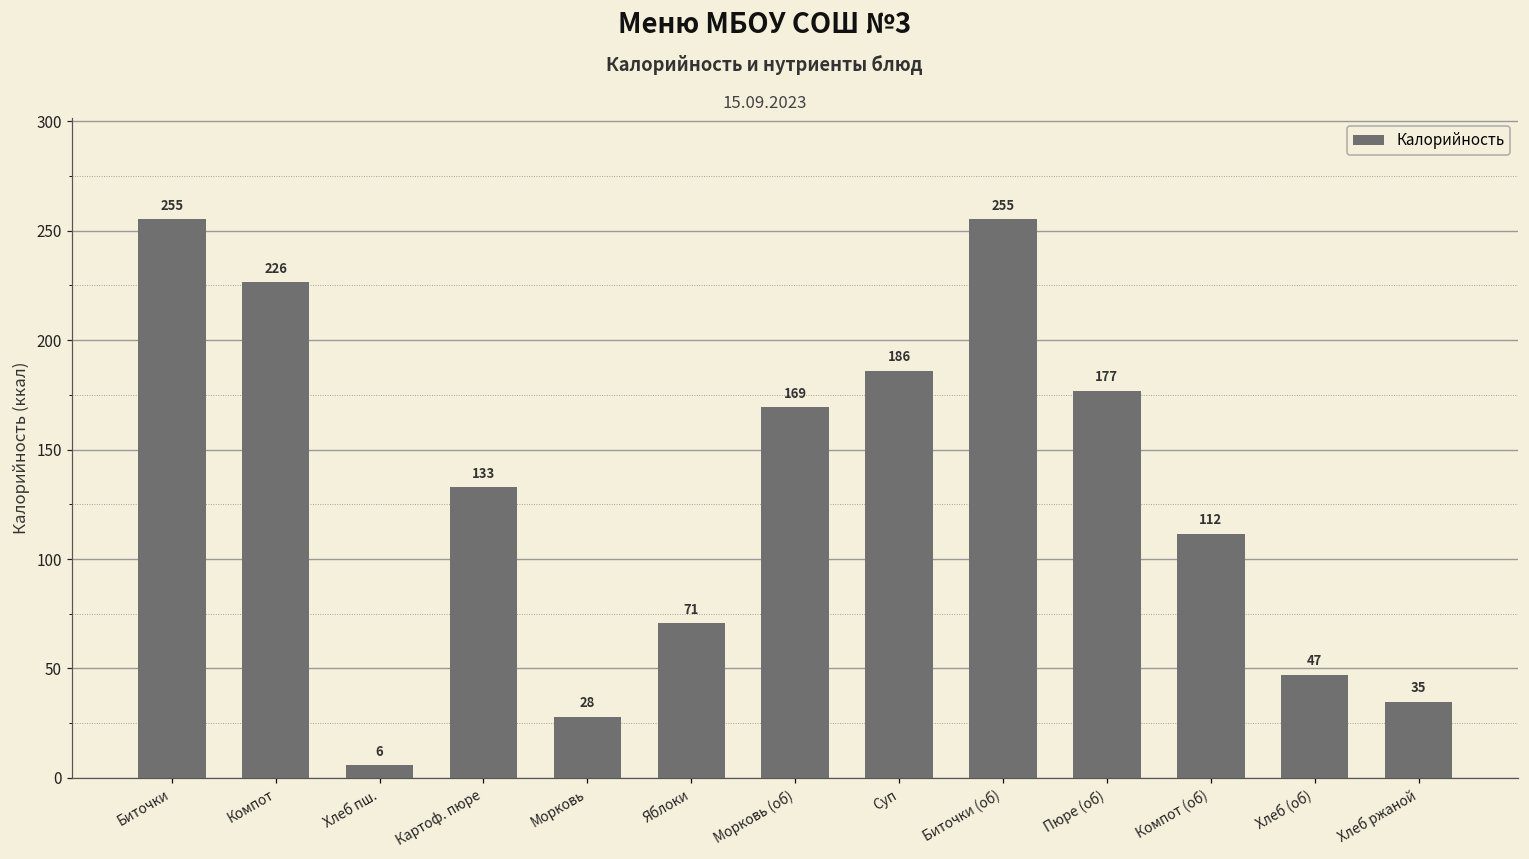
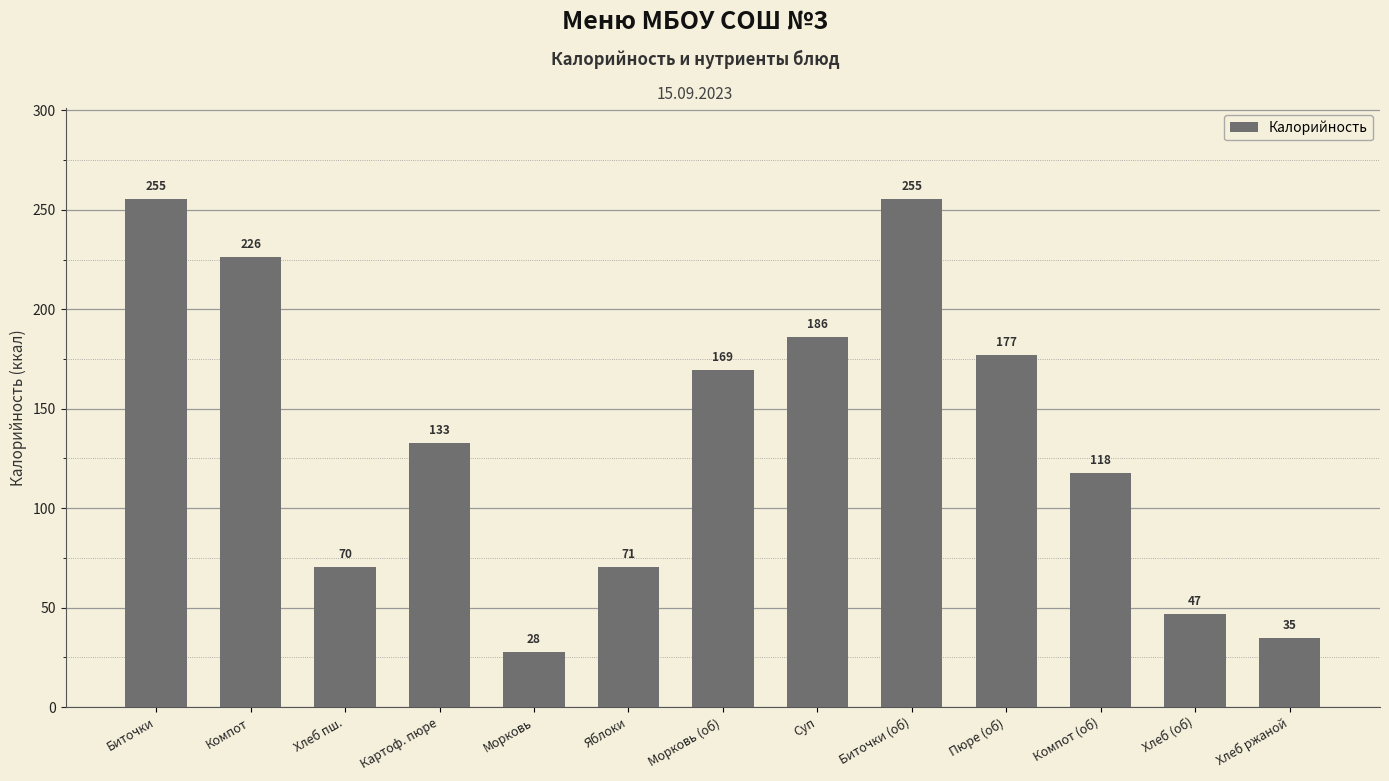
  {
    "Биточки": 255,
    "Компот": 226,
-   "Хлеб пш.": 6,
+   "Хлеб пш.": 70,
    "Картоф. пюре": 133,
    "Морковь": 28,
    "Яблоки": 71,
    "Морковь (об)": 169,
    "Суп": 186,
    "Биточки (об)": 255,
    "Пюре (об)": 177,
-   "Компот (об)": 112,
+   "Компот (об)": 118,
    "Хлеб (об)": 47,
    "Хлеб ржаной": 35
  }
